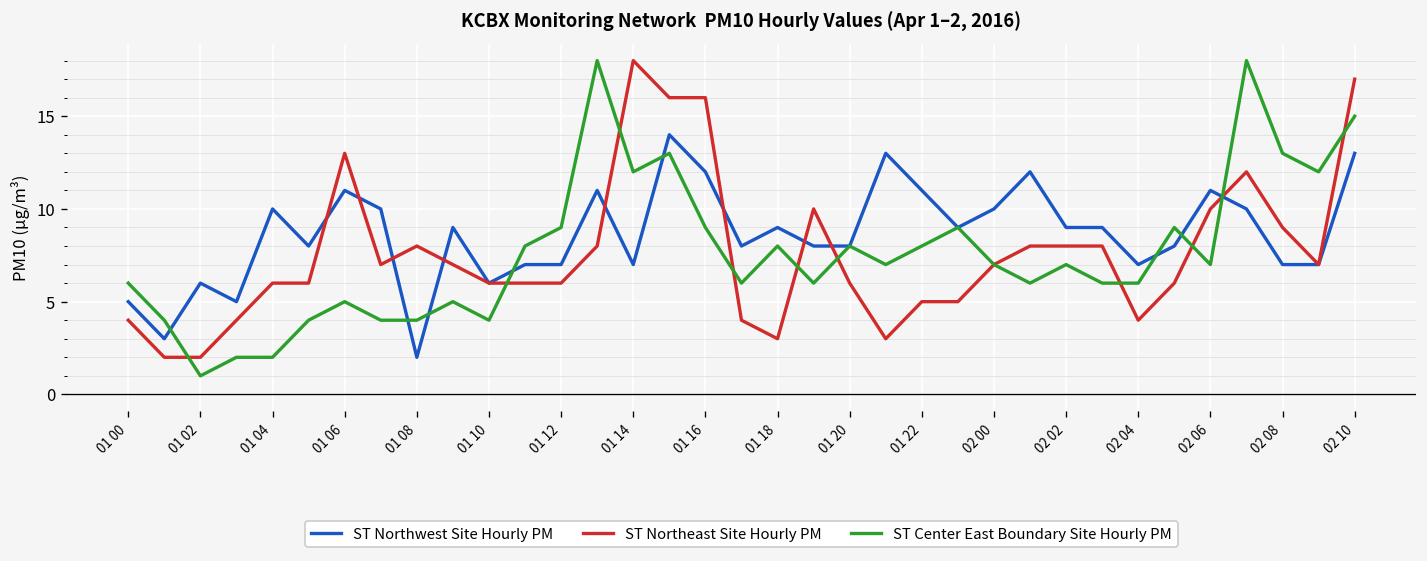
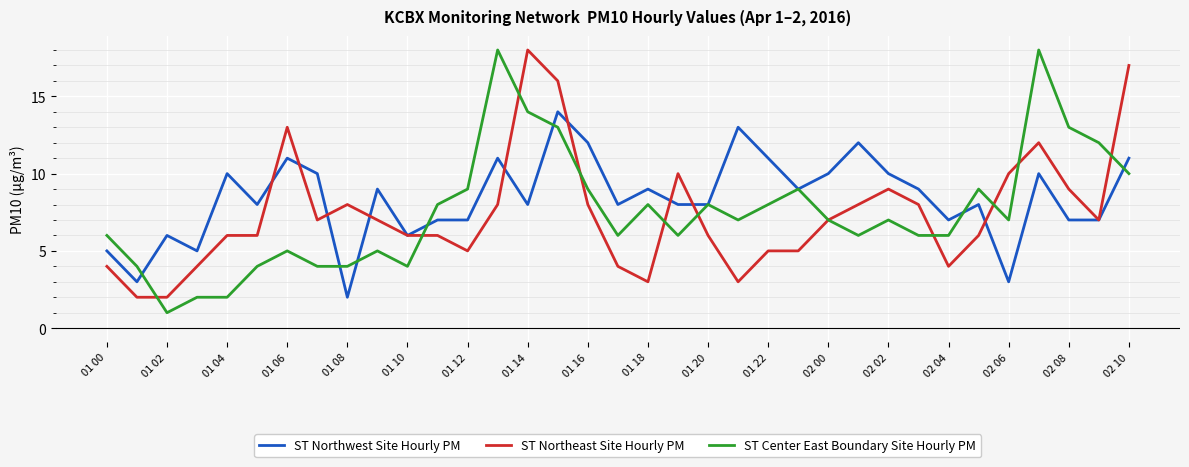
  {
    "ST Northwest Site Hourly PM": {
      "01 00": 5,
      "01 02": 6,
      "01 04": 10,
      "01 06": 11,
      "01 08": 2,
      "01 12": 7,
-     "01 14": 7,
+     "01 14": 8,
      "01 16": 12,
      "01 18": 9,
      "01 22": 11,
      "02 00": 10,
-     "02 02": 9,
+     "02 02": 10,
      "02 04": 7,
-     "02 06": 11,
+     "02 06": 3,
      "02 08": 7,
-     "02 10": 13
+     "02 10": 11
    },
    "ST Northeast Site Hourly PM": {
      "01 00": 4,
      "01 02": 2,
      "01 04": 6,
      "01 06": 13,
      "01 08": 8,
-     "01 12": 6,
+     "01 12": 5,
      "01 14": 18,
-     "01 16": 16,
+     "01 16": 8,
      "01 18": 3,
      "01 20": 6,
      "01 22": 5,
-     "02 02": 8,
+     "02 02": 9,
      "02 04": 4,
      "02 06": 10,
      "02 08": 9,
      "02 10": 17
    },
    "ST Center East Boundary Site Hourly PM": {
      "01 00": 6,
      "01 02": 1,
      "01 04": 2,
      "01 06": 5,
      "01 08": 4,
      "01 10": 4,
      "01 12": 9,
-     "01 14": 12,
+     "01 14": 14,
      "01 16": 9,
      "01 18": 8,
      "01 22": 8,
      "02 02": 7,
      "02 04": 6,
      "02 06": 7,
      "02 08": 13,
-     "02 10": 15
+     "02 10": 10
    }
  }
